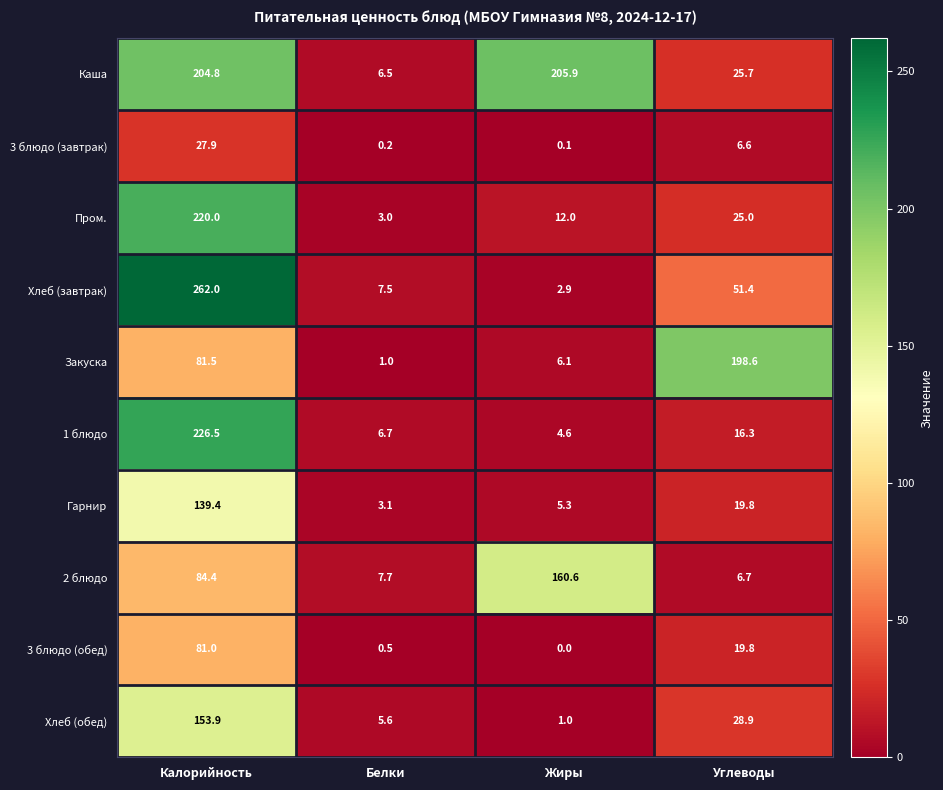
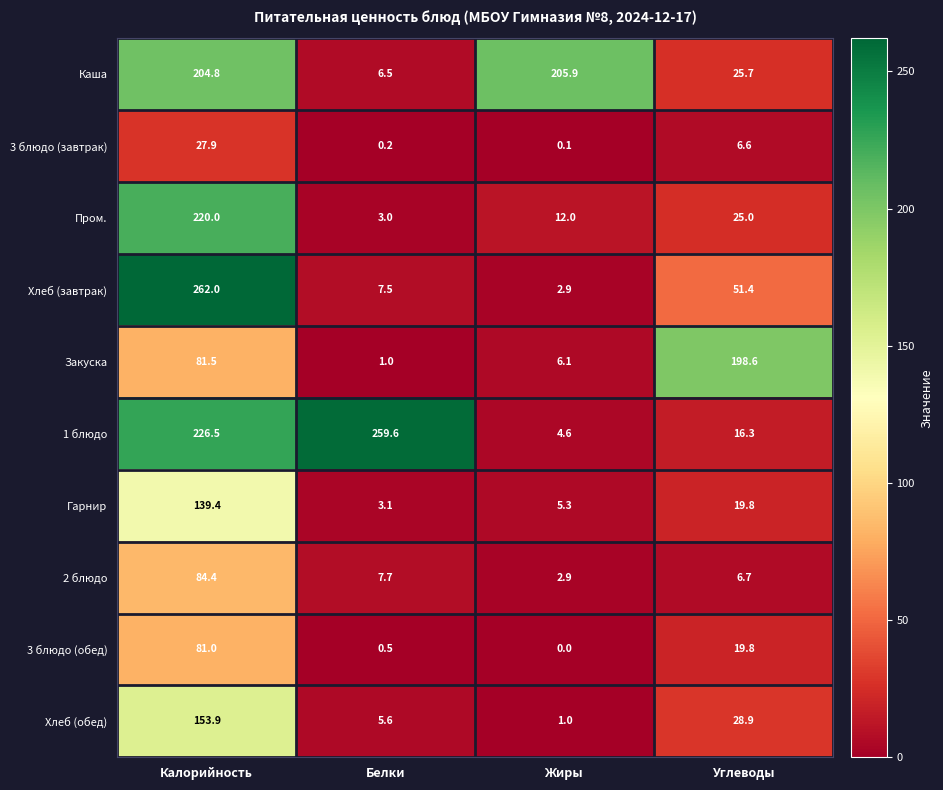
  {
    "Каша": {
      "Калорийность": 204.8,
      "Белки": 6.5,
      "Жиры": 205.9,
      "Углеводы": 25.7
    },
    "3 блюдо (завтрак)": {
      "Калорийность": 27.9,
      "Белки": 0.2,
      "Жиры": 0.1,
      "Углеводы": 6.6
    },
    "Пром.": {
      "Калорийность": 220.0,
      "Белки": 3.0,
      "Жиры": 12.0,
      "Углеводы": 25.0
    },
    "Хлеб (завтрак)": {
      "Калорийность": 262.0,
      "Белки": 7.5,
      "Жиры": 2.9,
      "Углеводы": 51.4
    },
    "Закуска": {
      "Калорийность": 81.5,
      "Белки": 1.0,
      "Жиры": 6.1,
      "Углеводы": 198.6
    },
    "1 блюдо": {
      "Калорийность": 226.5,
-     "Белки": 6.7,
+     "Белки": 259.6,
      "Жиры": 4.6,
      "Углеводы": 16.3
    },
    "Гарнир": {
      "Калорийность": 139.4,
      "Белки": 3.1,
      "Жиры": 5.3,
      "Углеводы": 19.8
    },
    "2 блюдо": {
      "Калорийность": 84.4,
      "Белки": 7.7,
-     "Жиры": 160.6,
+     "Жиры": 2.9,
      "Углеводы": 6.7
    },
    "3 блюдо (обед)": {
      "Калорийность": 81.0,
      "Белки": 0.5,
      "Жиры": 0.0,
      "Углеводы": 19.8
    },
    "Хлеб (обед)": {
      "Калорийность": 153.9,
      "Белки": 5.6,
      "Жиры": 1.0,
      "Углеводы": 28.9
    }
  }
